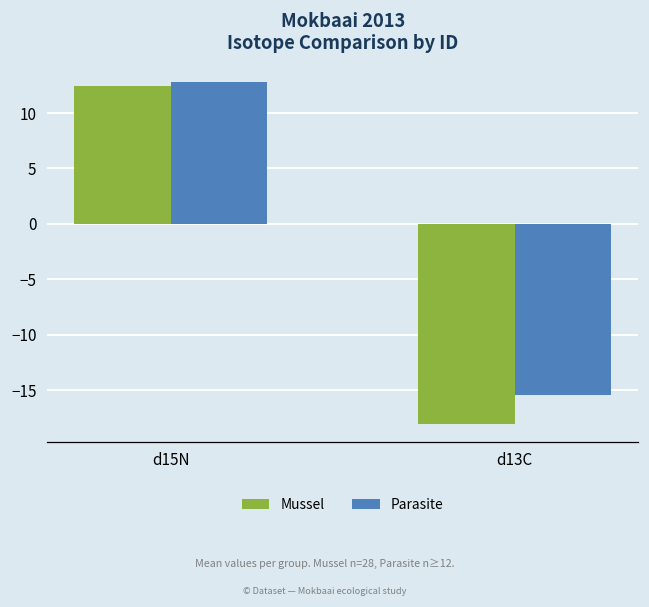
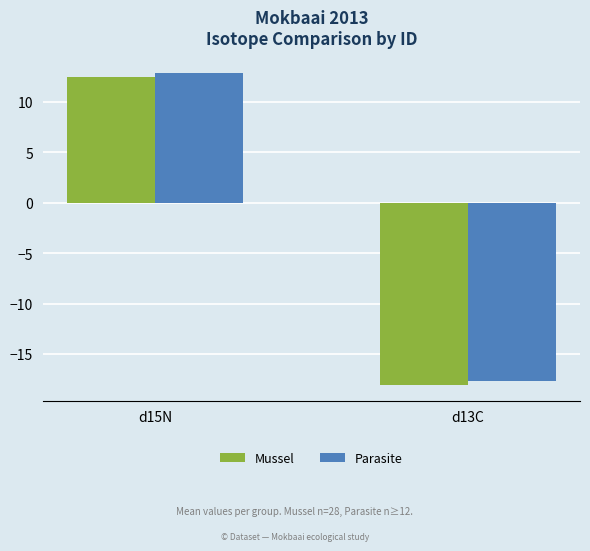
  {
    "Mussel": {
      "d15N": 12.5,
      "d13C": -18.1
    },
    "Parasite": {
      "d15N": 12.8,
-     "d13C": -15.4
+     "d13C": -17.7
    }
  }
